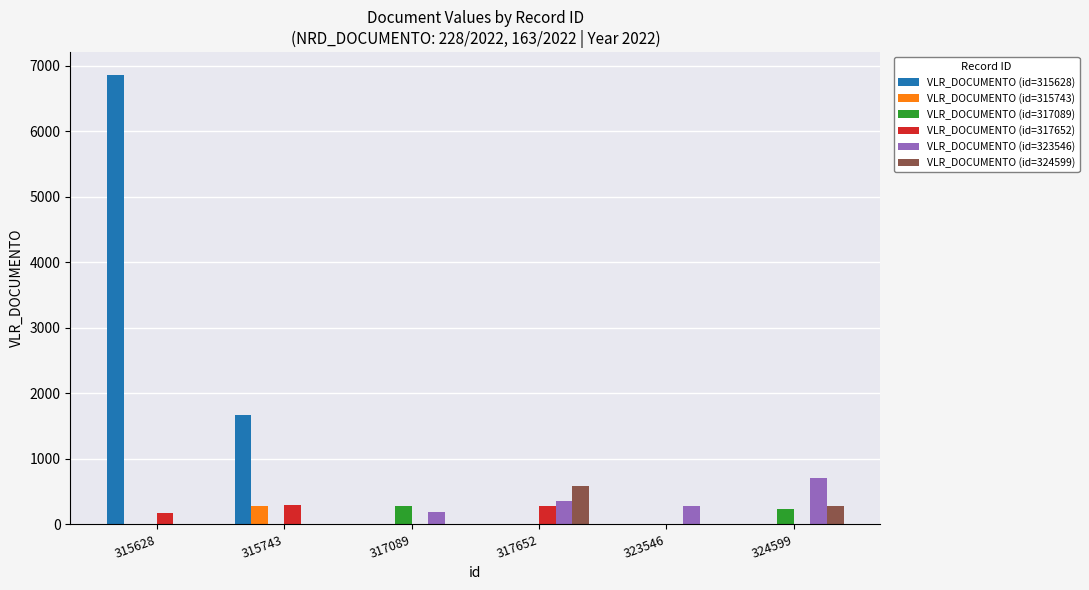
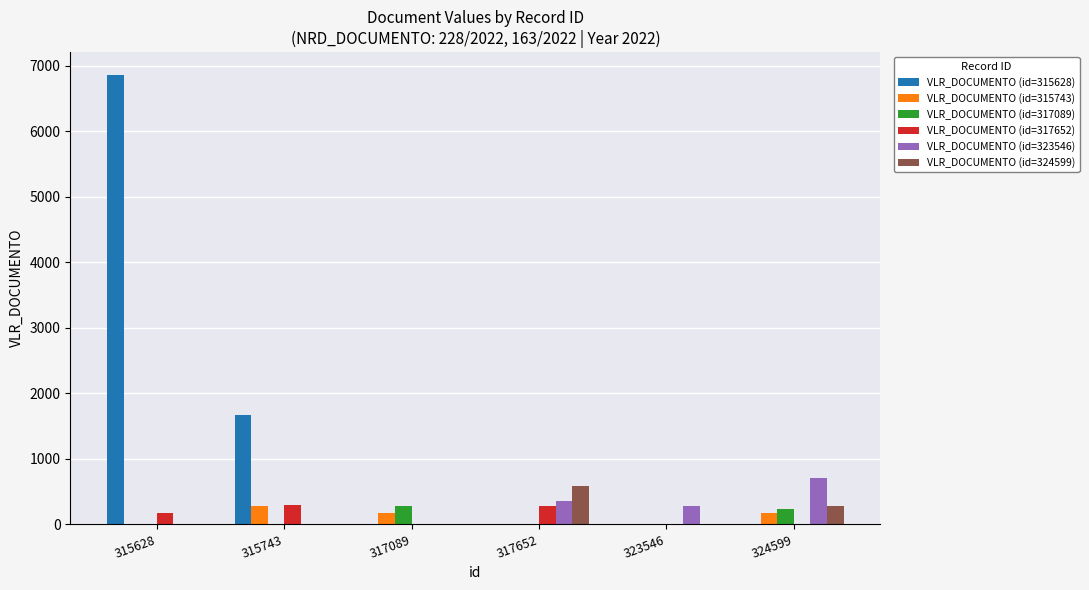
  {
    "VLR_DOCUMENTO (id=315628)": {
      "315628": 6900,
      "315743": 1700,
      "317089": 0,
      "317652": 0,
      "323546": 0,
      "324599": 0
    },
    "VLR_DOCUMENTO (id=315743)": {
      "315628": 0,
      "315743": 300,
-     "317089": 0,
+     "317089": 200,
      "317652": 0,
      "323546": 0,
-     "324599": 0
+     "324599": 200
    },
    "VLR_DOCUMENTO (id=317089)": {
      "315628": 0,
      "315743": 0,
      "317089": 300,
      "317652": 0,
      "323546": 0,
      "324599": 200
    },
    "VLR_DOCUMENTO (id=317652)": {
      "315628": 200,
      "315743": 300,
      "317089": 0,
      "317652": 300,
      "323546": 0,
      "324599": 0
    },
    "VLR_DOCUMENTO (id=323546)": {
      "315628": 0,
      "315743": 0,
-     "317089": 200,
+     "317089": 0,
      "317652": 300,
      "323546": 300,
      "324599": 700
    },
    "VLR_DOCUMENTO (id=324599)": {
      "315628": 0,
      "315743": 0,
      "317089": 0,
      "317652": 600,
      "323546": 0,
      "324599": 300
    }
  }
